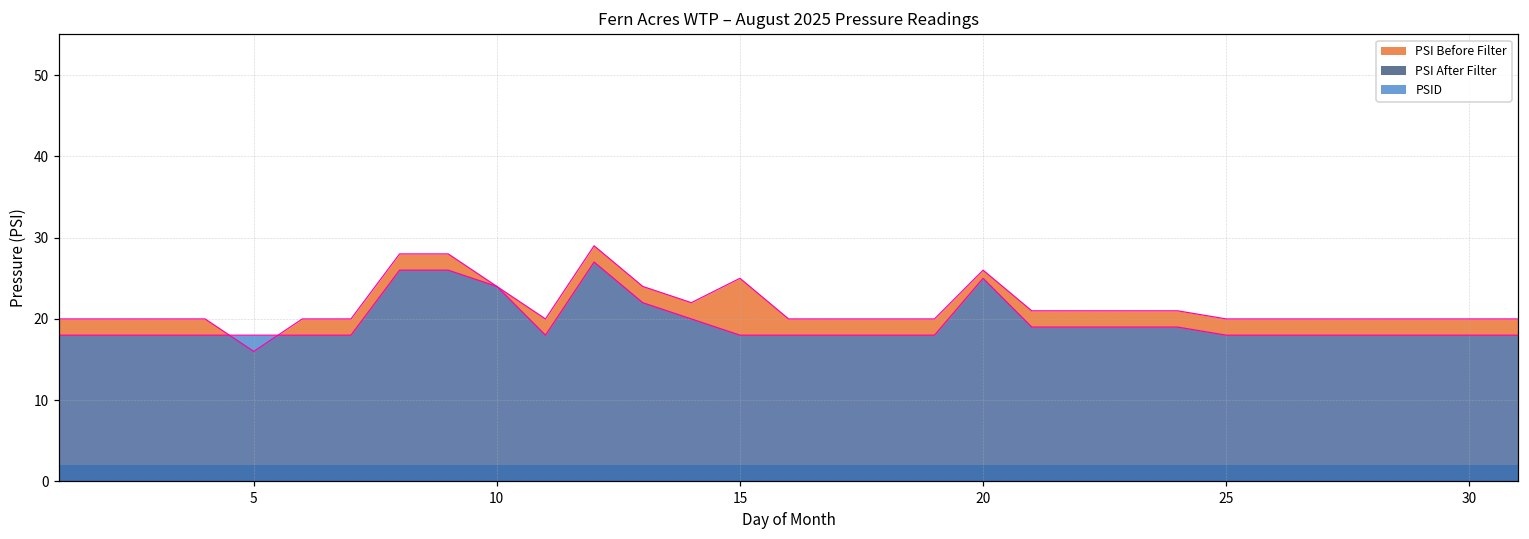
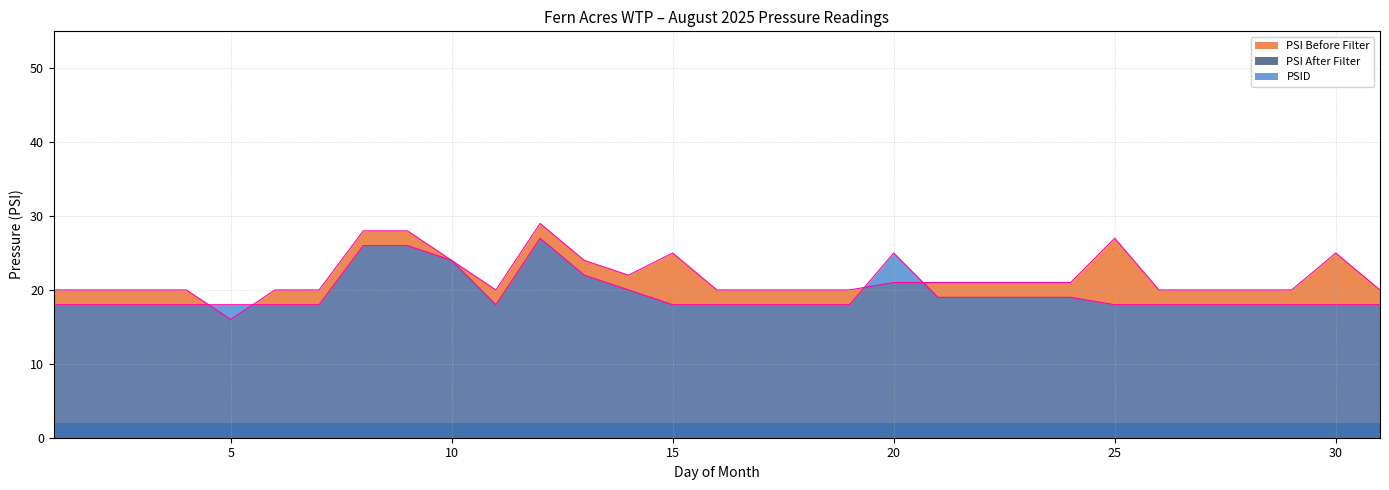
  {
    "PSI Before Filter": {
      "5": 16,
      "15": 25,
-     "20": 26,
-     "25": 20,
-     "30": 20
+     "20": 21,
+     "25": 27,
+     "30": 25
    },
    "PSI After Filter": {
      "5": 2,
      "10": 2,
      "15": 2,
      "20": 2,
      "25": 2,
      "30": 2
    },
    "PSID": {
      "5": 18,
      "15": 18,
      "20": 25,
      "25": 18,
      "30": 18
    }
  }
